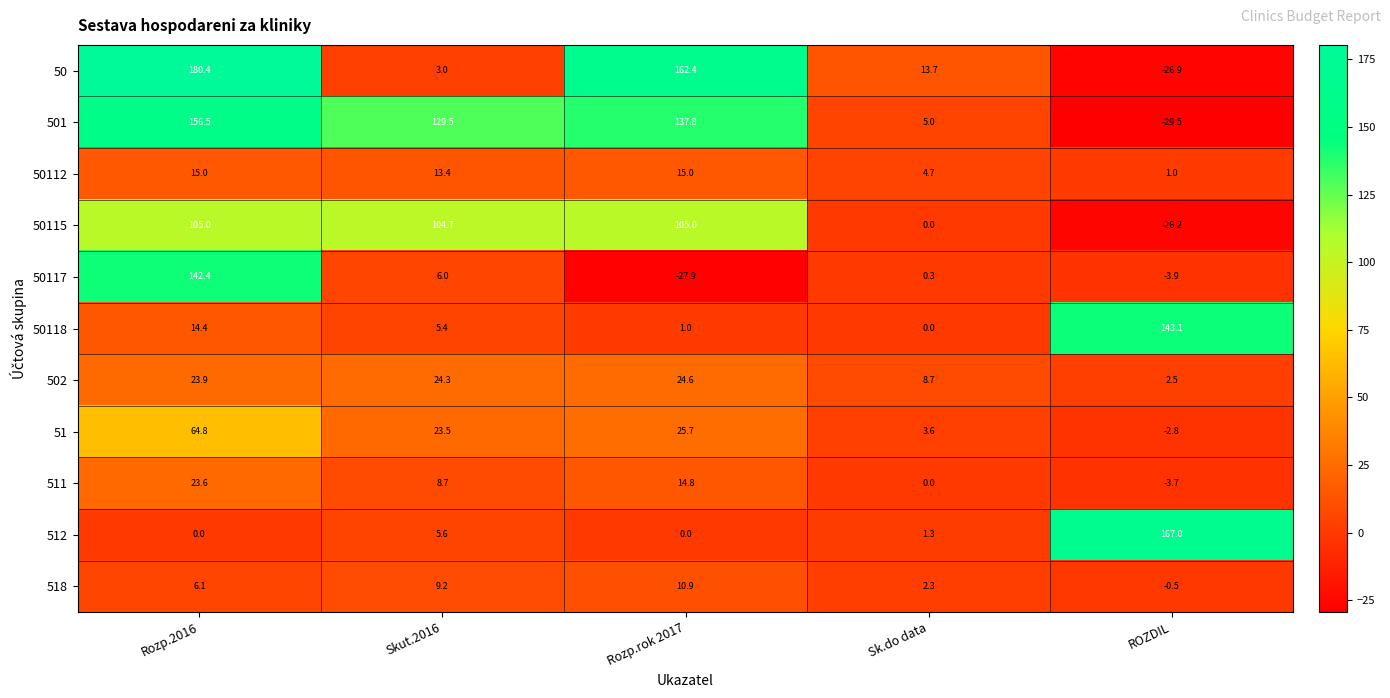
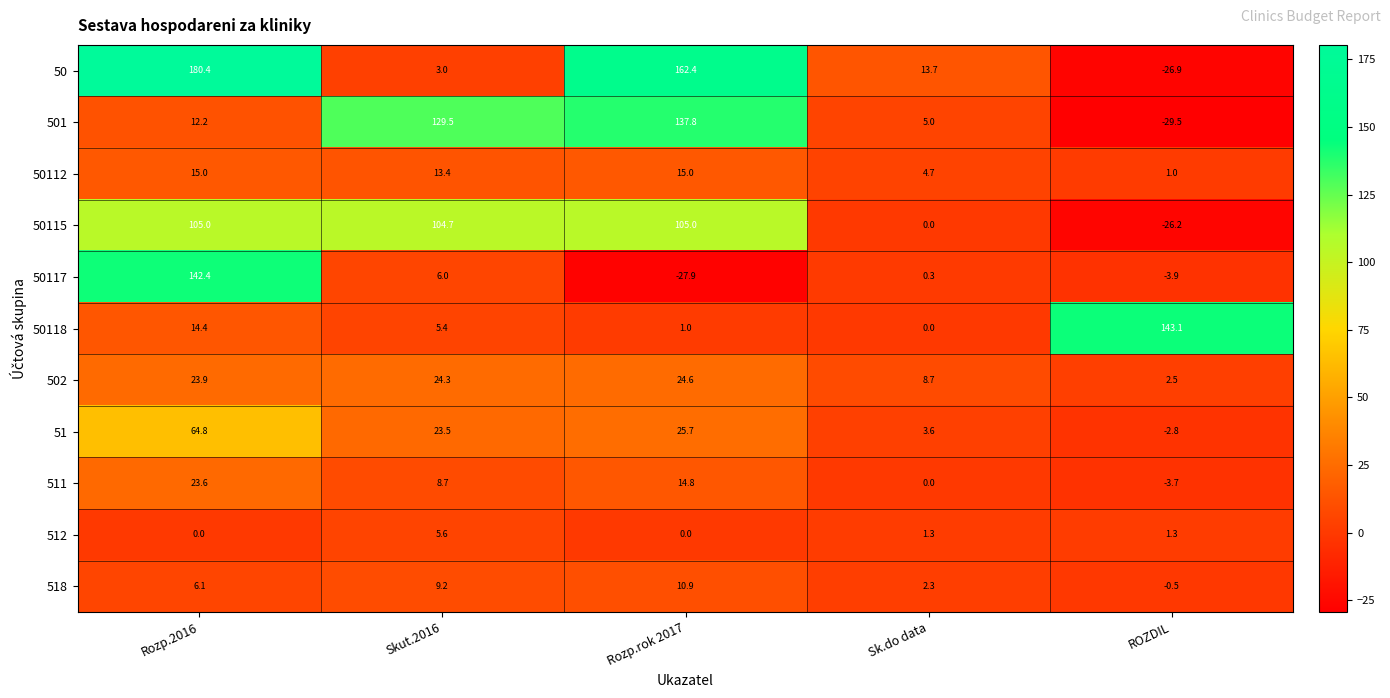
  {
    "50": {
      "Rozp.2016": 180.4,
      "Skut.2016": 3.0,
      "Rozp.rok 2017": 162.4,
      "Sk.do data": 13.7,
      "ROZDIL": -26.9
    },
    "501": {
-     "Rozp.2016": 156.5,
+     "Rozp.2016": 12.2,
      "Skut.2016": 129.5,
      "Rozp.rok 2017": 137.8,
      "Sk.do data": 5.0,
      "ROZDIL": -29.5
    },
    "50112": {
      "Rozp.2016": 15.0,
      "Skut.2016": 13.4,
      "Rozp.rok 2017": 15.0,
      "Sk.do data": 4.7,
      "ROZDIL": 1.0
    },
    "50115": {
      "Rozp.2016": 105.0,
      "Skut.2016": 104.7,
      "Rozp.rok 2017": 105.0,
      "Sk.do data": 0.0,
      "ROZDIL": -26.2
    },
    "50117": {
      "Rozp.2016": 142.4,
      "Skut.2016": 6.0,
      "Rozp.rok 2017": -27.9,
      "Sk.do data": 0.3,
      "ROZDIL": -3.9
    },
    "50118": {
      "Rozp.2016": 14.4,
      "Skut.2016": 5.4,
      "Rozp.rok 2017": 1.0,
      "Sk.do data": 0.0,
      "ROZDIL": 143.1
    },
    "502": {
      "Rozp.2016": 23.9,
      "Skut.2016": 24.3,
      "Rozp.rok 2017": 24.6,
      "Sk.do data": 8.7,
      "ROZDIL": 2.5
    },
    "51": {
      "Rozp.2016": 64.8,
      "Skut.2016": 23.5,
      "Rozp.rok 2017": 25.7,
      "Sk.do data": 3.6,
      "ROZDIL": -2.8
    },
    "511": {
      "Rozp.2016": 23.6,
      "Skut.2016": 8.7,
      "Rozp.rok 2017": 14.8,
      "Sk.do data": 0.0,
      "ROZDIL": -3.7
    },
    "512": {
      "Rozp.2016": 0.0,
      "Skut.2016": 5.6,
      "Rozp.rok 2017": 0.0,
      "Sk.do data": 1.3,
-     "ROZDIL": 167.0
+     "ROZDIL": 1.3
    },
    "518": {
      "Rozp.2016": 6.1,
      "Skut.2016": 9.2,
      "Rozp.rok 2017": 10.9,
      "Sk.do data": 2.3,
      "ROZDIL": -0.5
    }
  }
